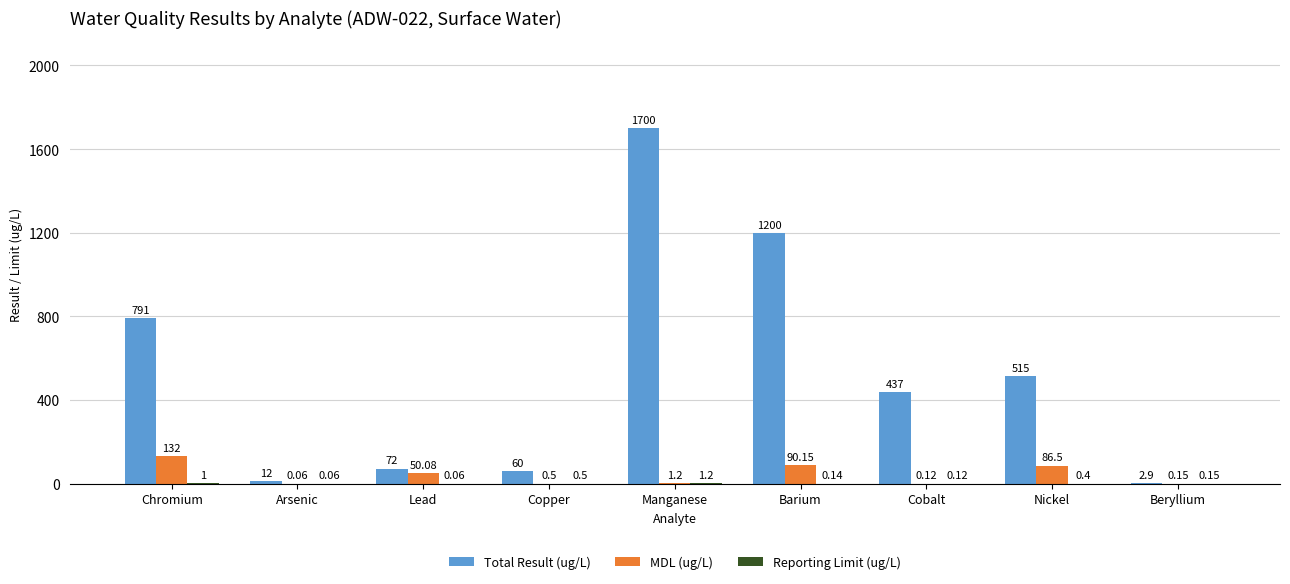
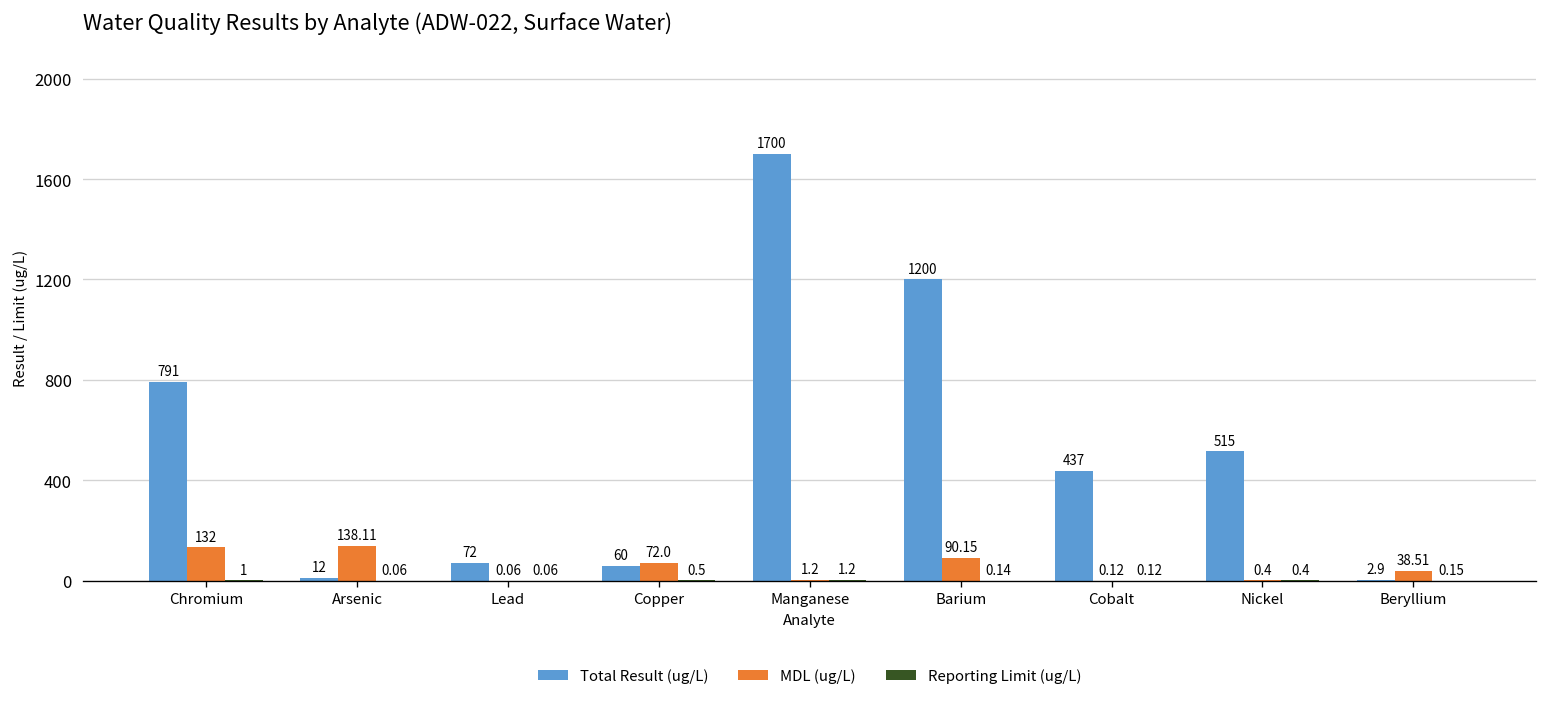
  {
    "Total Result (ug/L)": {
      "Chromium": 791,
      "Arsenic": 12,
      "Lead": 72,
      "Copper": 60,
      "Manganese": 1700,
      "Barium": 1200,
      "Cobalt": 437,
      "Nickel": 515,
      "Beryllium": 2.9
    },
    "MDL (ug/L)": {
      "Chromium": 132,
-     "Arsenic": 0.06,
-     "Lead": 50.08,
-     "Copper": 0.5,
+     "Arsenic": 138.11,
+     "Lead": 0.06,
+     "Copper": 72.0,
      "Manganese": 1.2,
      "Barium": 90.15,
      "Cobalt": 0.12,
-     "Nickel": 86.5,
-     "Beryllium": 0.15
+     "Nickel": 0.4,
+     "Beryllium": 38.51
    },
    "Reporting Limit (ug/L)": {
      "Chromium": 1,
      "Arsenic": 0.06,
      "Lead": 0.06,
      "Copper": 0.5,
      "Manganese": 1.2,
      "Barium": 0.14,
      "Cobalt": 0.12,
      "Nickel": 0.4,
      "Beryllium": 0.15
    }
  }
